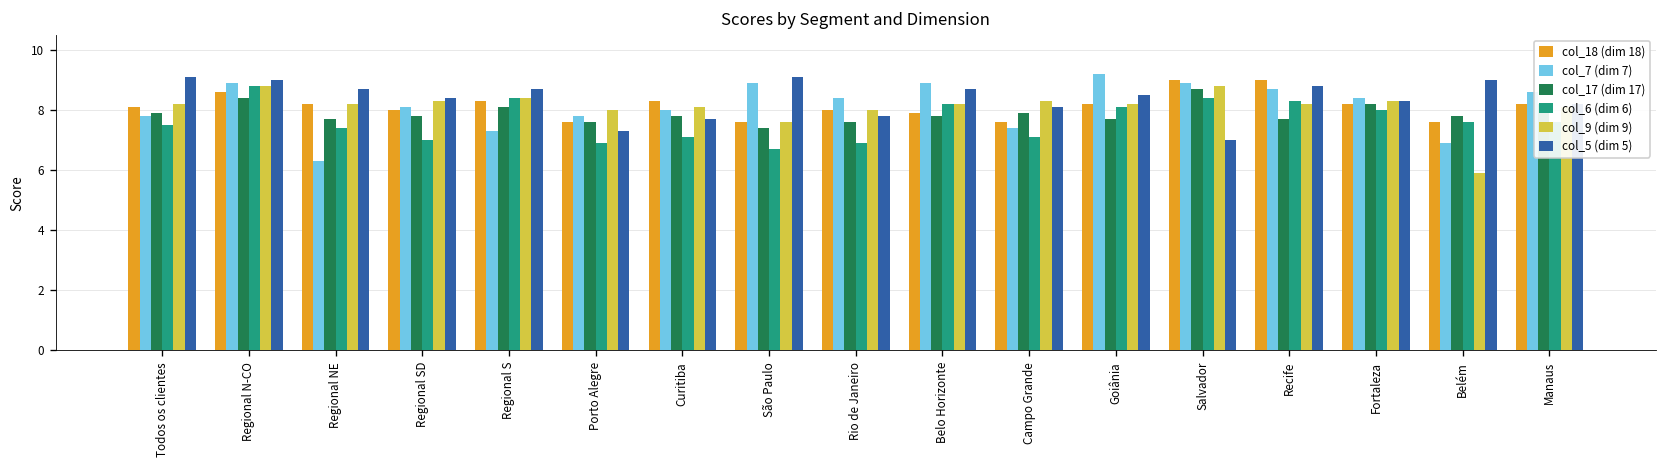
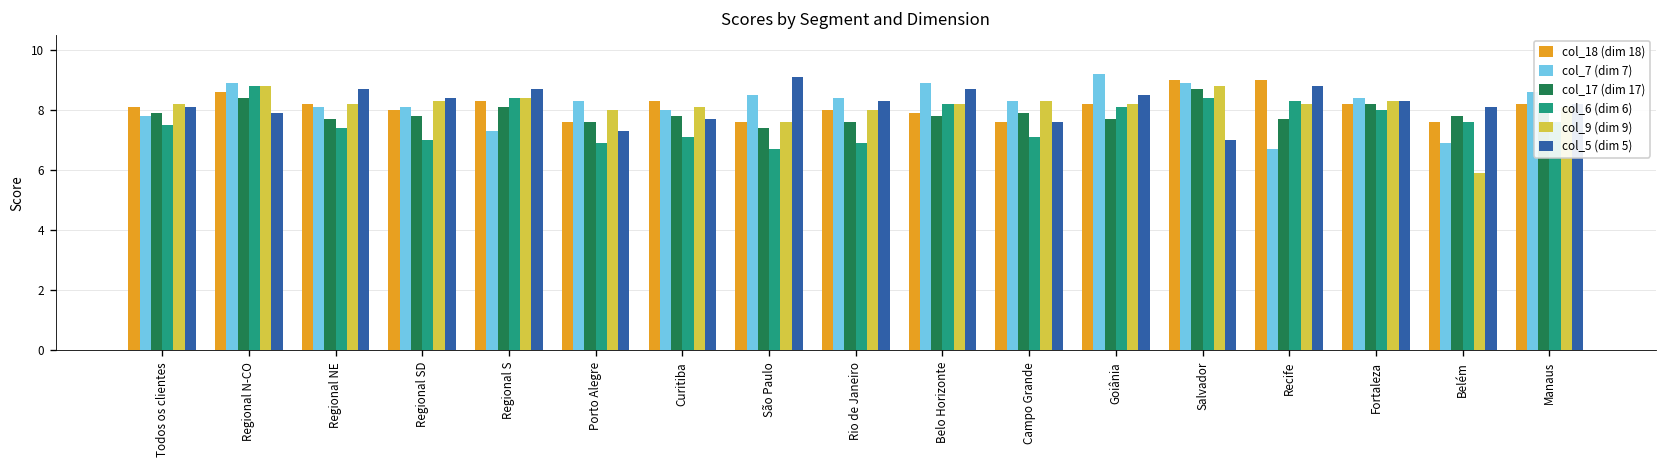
  {
    "col_7 (dim 7)": {
      "Todos os clientes": 7.8,
      "Regional N-CO": 8.9,
-     "Regional NE": 6.3,
+     "Regional NE": 8.1,
      "Regional SD": 8.1,
      "Regional S": 7.3,
-     "Porto Alegre": 7.8,
+     "Porto Alegre": 8.3,
      "Curitiba": 8.0,
-     "São Paulo": 8.9,
+     "São Paulo": 8.5,
      "Rio de Janeiro": 8.4,
      "Belo Horizonte": 8.9,
-     "Campo Grande": 7.4,
+     "Campo Grande": 8.3,
      "Goiânia": 9.2,
      "Salvador": 8.9,
-     "Recife": 8.7,
+     "Recife": 6.7,
      "Fortaleza": 8.4,
      "Belém": 6.9,
      "Manaus": 8.6
    },
    "col_5 (dim 5)": {
-     "Todos os clientes": 9.1,
-     "Regional N-CO": 9.0,
+     "Todos os clientes": 8.1,
+     "Regional N-CO": 7.9,
      "Regional NE": 8.7,
      "Regional SD": 8.4,
      "Regional S": 8.7,
      "Porto Alegre": 7.3,
      "Curitiba": 7.7,
      "São Paulo": 9.1,
-     "Rio de Janeiro": 7.8,
+     "Rio de Janeiro": 8.3,
      "Belo Horizonte": 8.7,
-     "Campo Grande": 8.1,
+     "Campo Grande": 7.6,
      "Goiânia": 8.5,
      "Salvador": 7.0,
      "Recife": 8.8,
      "Fortaleza": 8.3,
-     "Belém": 9.0
+     "Belém": 8.1
    }
  }
